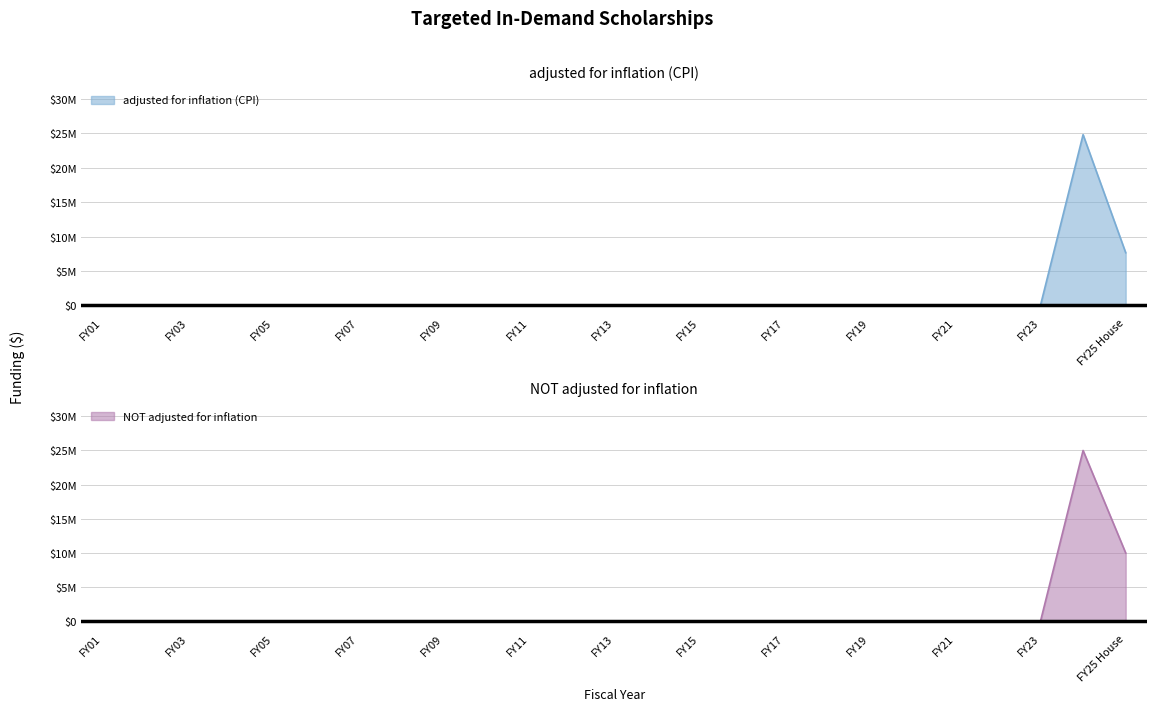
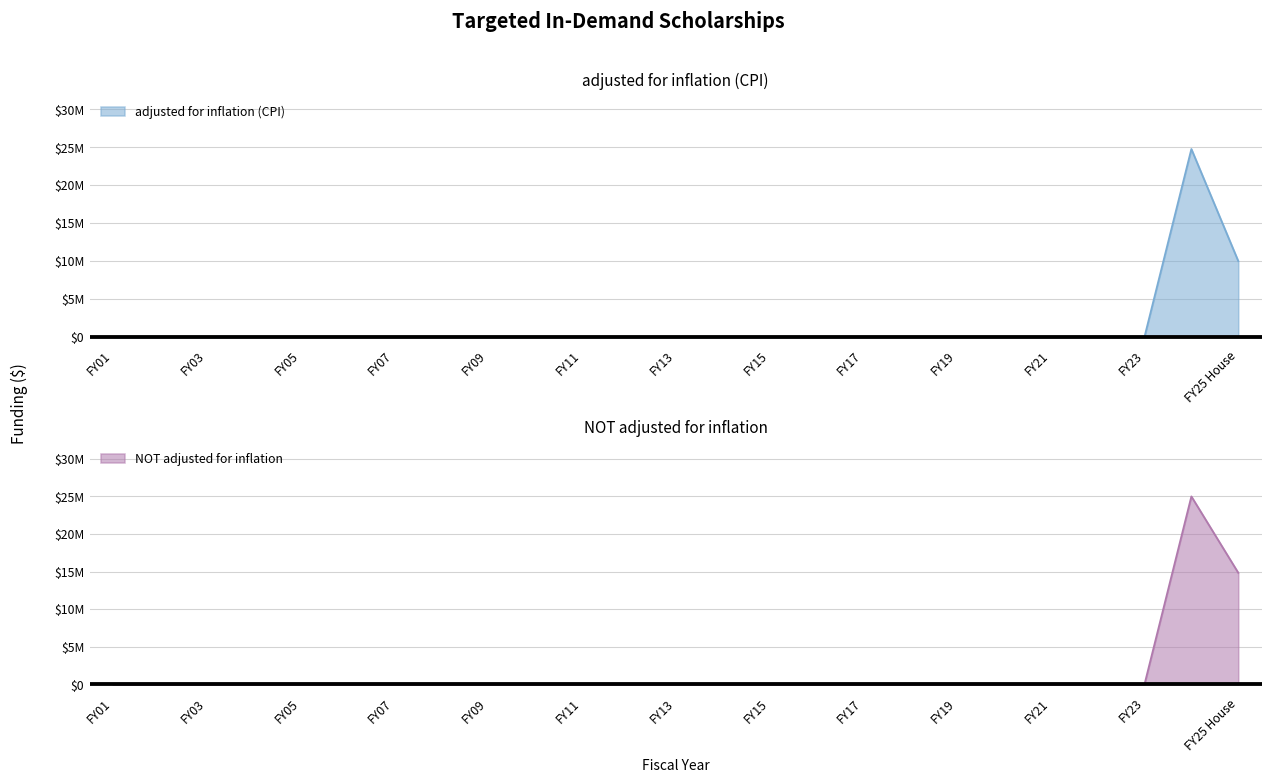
  {
    "adjusted for inflation (CPI)": {
      "FY01": "$0",
      "FY03": "$0",
      "FY05": "$0",
      "FY07": "$0",
      "FY09": "$0",
      "FY11": "$0",
      "FY13": "$0",
      "FY15": "$0",
      "FY17": "$0",
      "FY19": "$0",
      "FY21": "$0",
      "FY23": "$0",
-     "FY25 House": "$8000000"
+     "FY25 House": "$10000000"
    },
    "NOT adjusted for inflation": {
      "FY01": "$0",
      "FY03": "$0",
      "FY05": "$0",
      "FY07": "$0",
      "FY09": "$0",
      "FY11": "$0",
      "FY13": "$0",
      "FY15": "$0",
      "FY17": "$0",
      "FY19": "$0",
      "FY21": "$0",
      "FY23": "$0",
-     "FY25 House": "$10000000"
+     "FY25 House": "$15000000"
    }
  }
